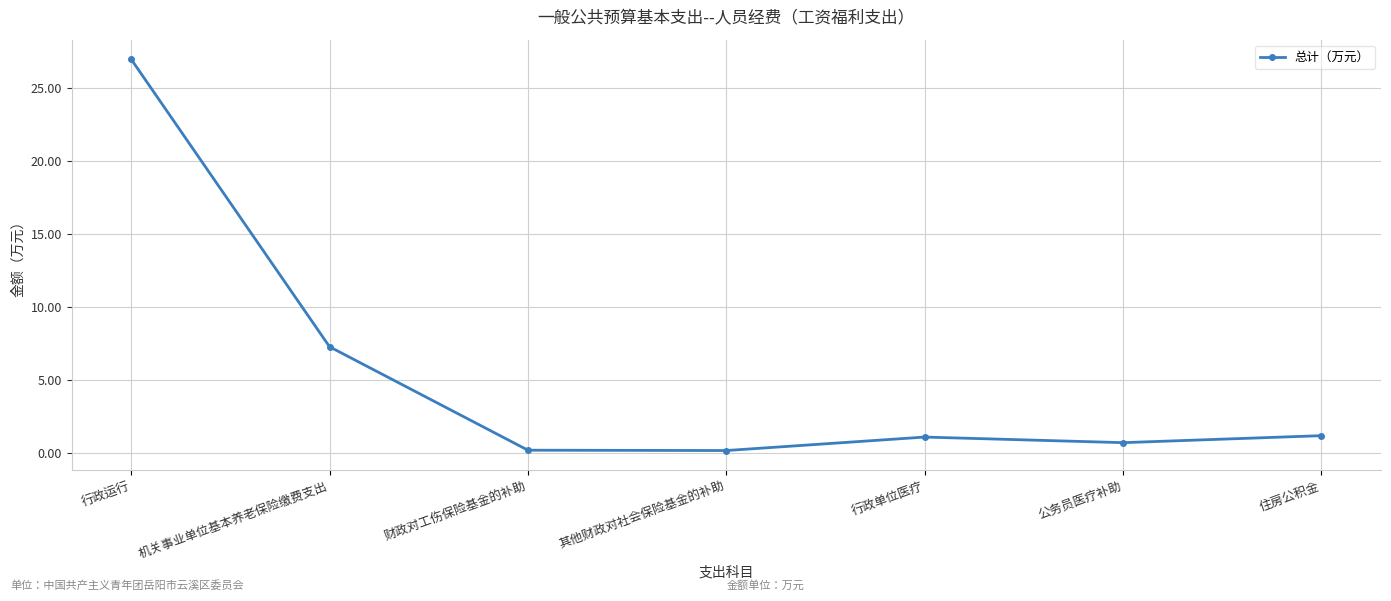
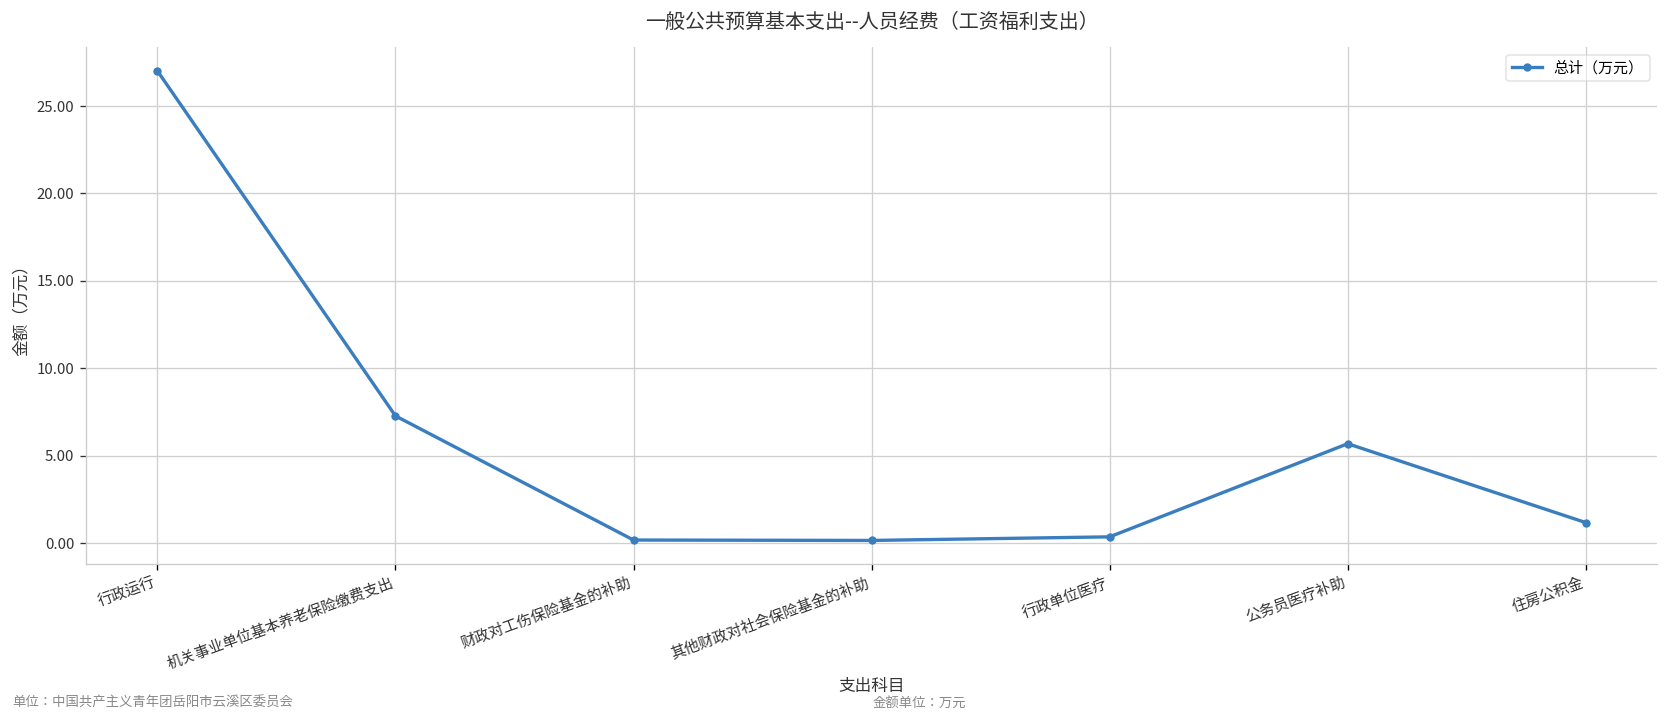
  {
    "行政运行": 27.0,
    "机关事业单位基本养老保险缴费支出": 7.3,
    "财政对工伤保险基金的补助": 0.2,
    "其他财政对社会保险基金的补助": 0.1,
-   "行政单位医疗": 1.1,
-   "公务员医疗补助": 0.7,
+   "行政单位医疗": 0.4,
+   "公务员医疗补助": 5.7,
    "住房公积金": 1.2
  }
